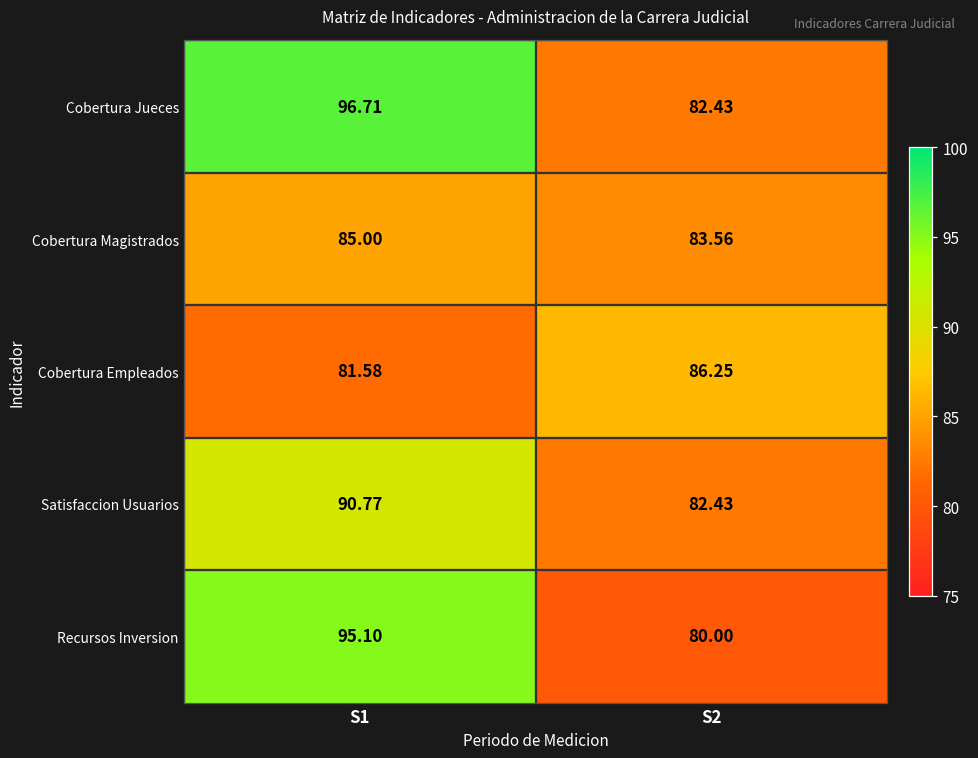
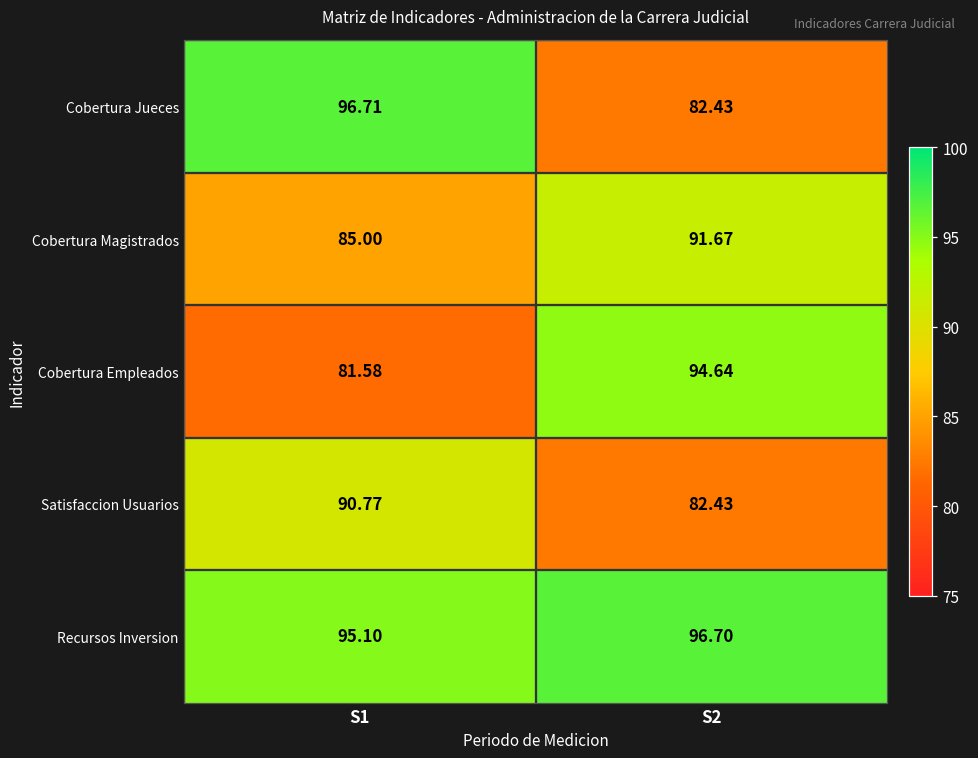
  {
    "Cobertura Jueces": {
      "S1": 96.71,
      "S2": 82.43
    },
    "Cobertura Magistrados": {
      "S1": 85.00,
-     "S2": 83.56
+     "S2": 91.67
    },
    "Cobertura Empleados": {
      "S1": 81.58,
-     "S2": 86.25
+     "S2": 94.64
    },
    "Satisfaccion Usuarios": {
      "S1": 90.77,
      "S2": 82.43
    },
    "Recursos Inversion": {
      "S1": 95.10,
-     "S2": 80.00
+     "S2": 96.70
    }
  }
